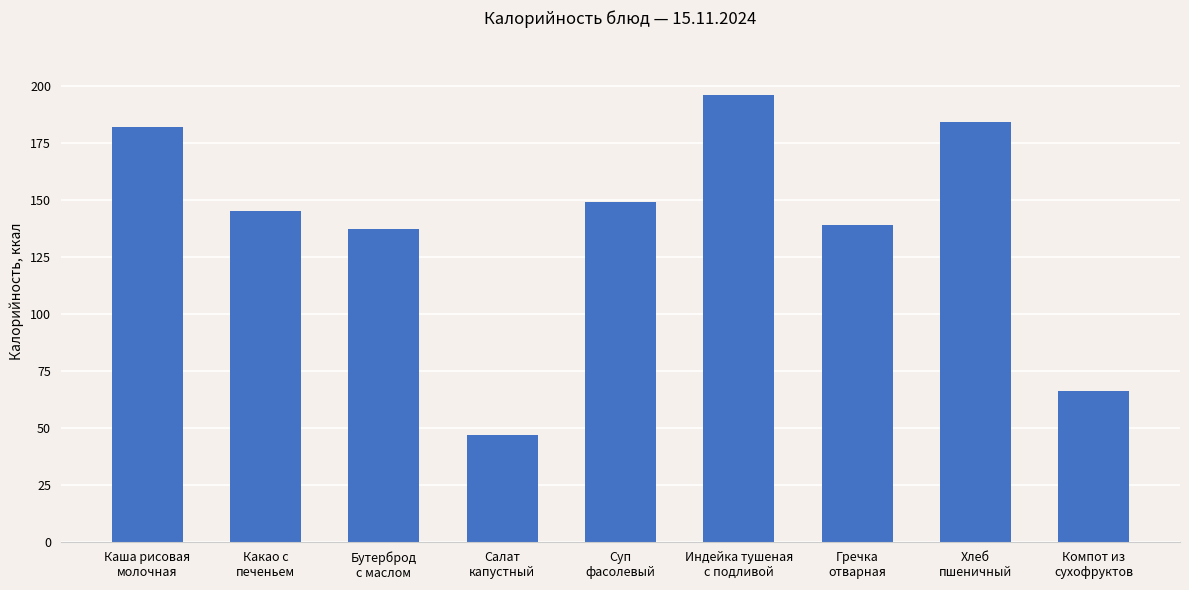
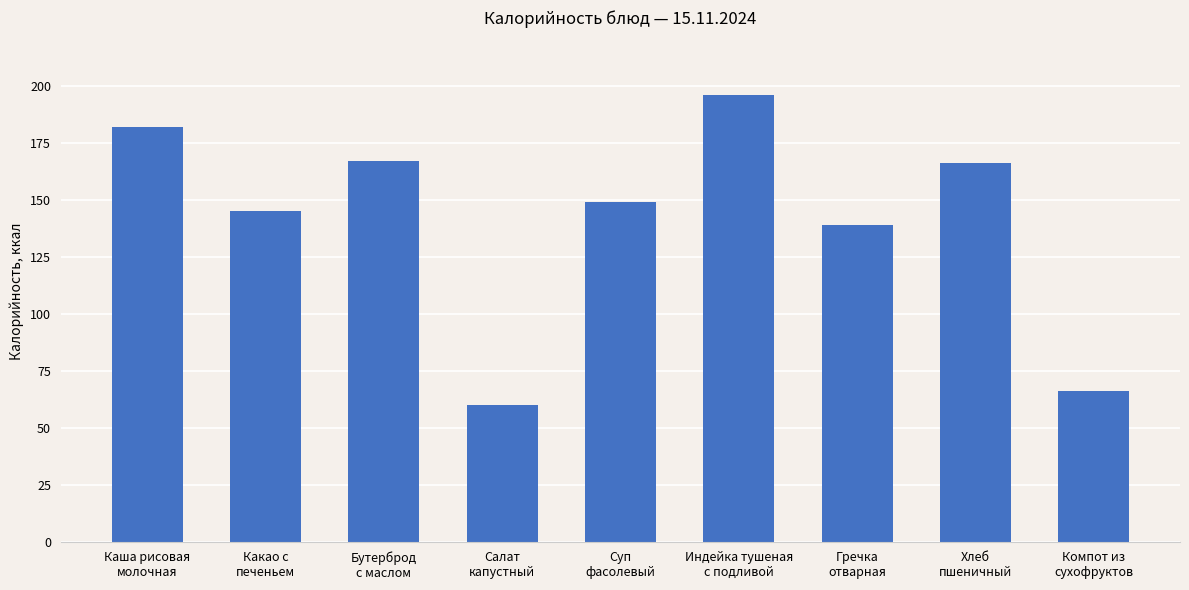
  {
    "Каша рисовая молочная": 182,
    "Какао с печеньем": 145,
-   "Бутерброд с маслом": 137,
-   "Салат капустный": 47,
+   "Бутерброд с маслом": 167,
+   "Салат капустный": 60,
    "Суп фасолевый": 149,
    "Индейка тушеная с подливой": 196,
    "Гречка отварная": 139,
-   "Хлеб пшеничный": 184,
+   "Хлеб пшеничный": 166,
    "Компот из сухофруктов": 66
  }
